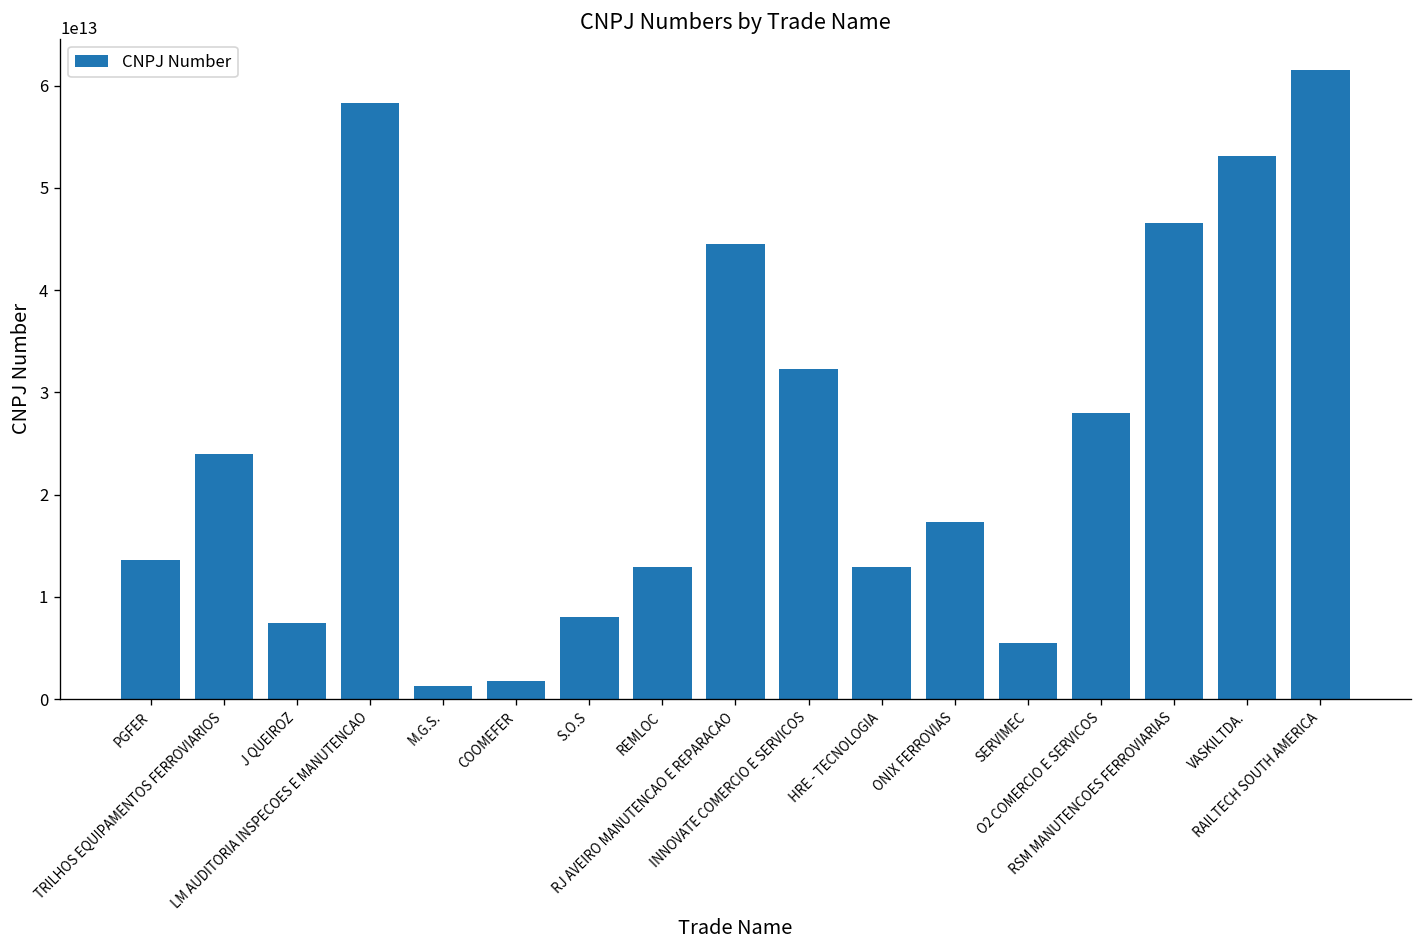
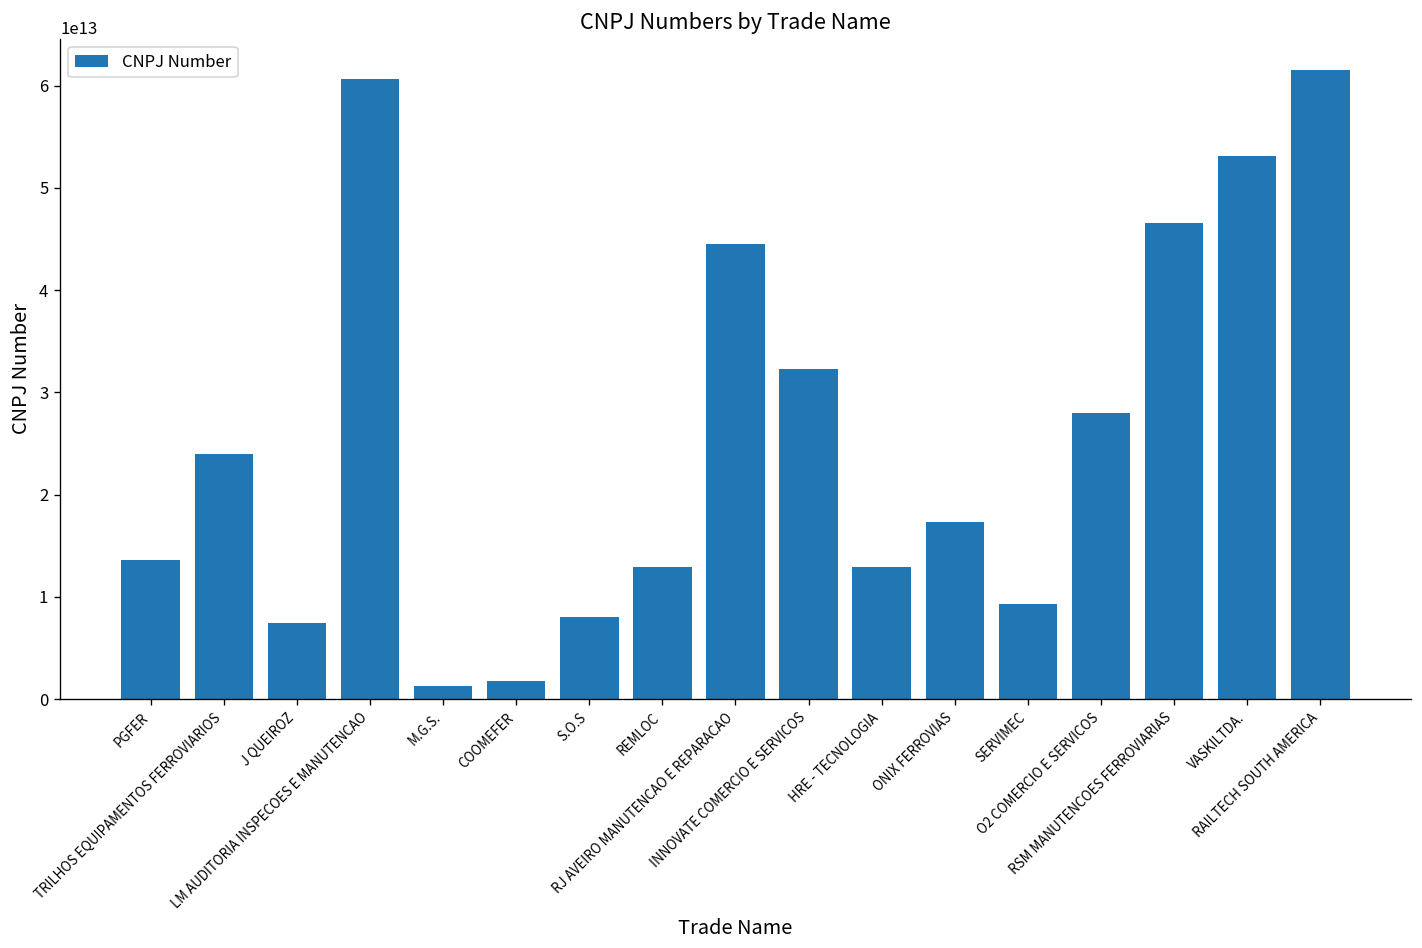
  {
    "PGFER": 14000000000000,
    "TRILHOS EQUIPAMENTOS FERROVIARIOS": 24000000000000,
    "J QUEIROZ": 7000000000000,
-   "LM AUDITORIA INSPECOES E MANUTENCAO": 58000000000000,
+   "LM AUDITORIA INSPECOES E MANUTENCAO": 61000000000000,
    "M.G.S.": 1000000000000,
    "COOMEFER": 2000000000000,
    "S.O.S": 8000000000000,
    "REMLOC": 13000000000000,
    "RJ AVEIRO MANUTENCAO E REPARACAO": 45000000000000,
    "INNOVATE COMERCIO E SERVICOS": 32000000000000,
    "HRE - TECNOLOGIA": 13000000000000,
    "ONIX FERROVIAS": 17000000000000,
-   "SERVIMEC": 5000000000000,
+   "SERVIMEC": 9000000000000,
    "O2 COMERCIO E SERVICOS": 28000000000000,
    "RSM MANUTENCOES FERROVIARIAS": 47000000000000,
    "VASKILTDA.": 53000000000000,
    "RAILTECH SOUTH AMERICA": 62000000000000
  }
